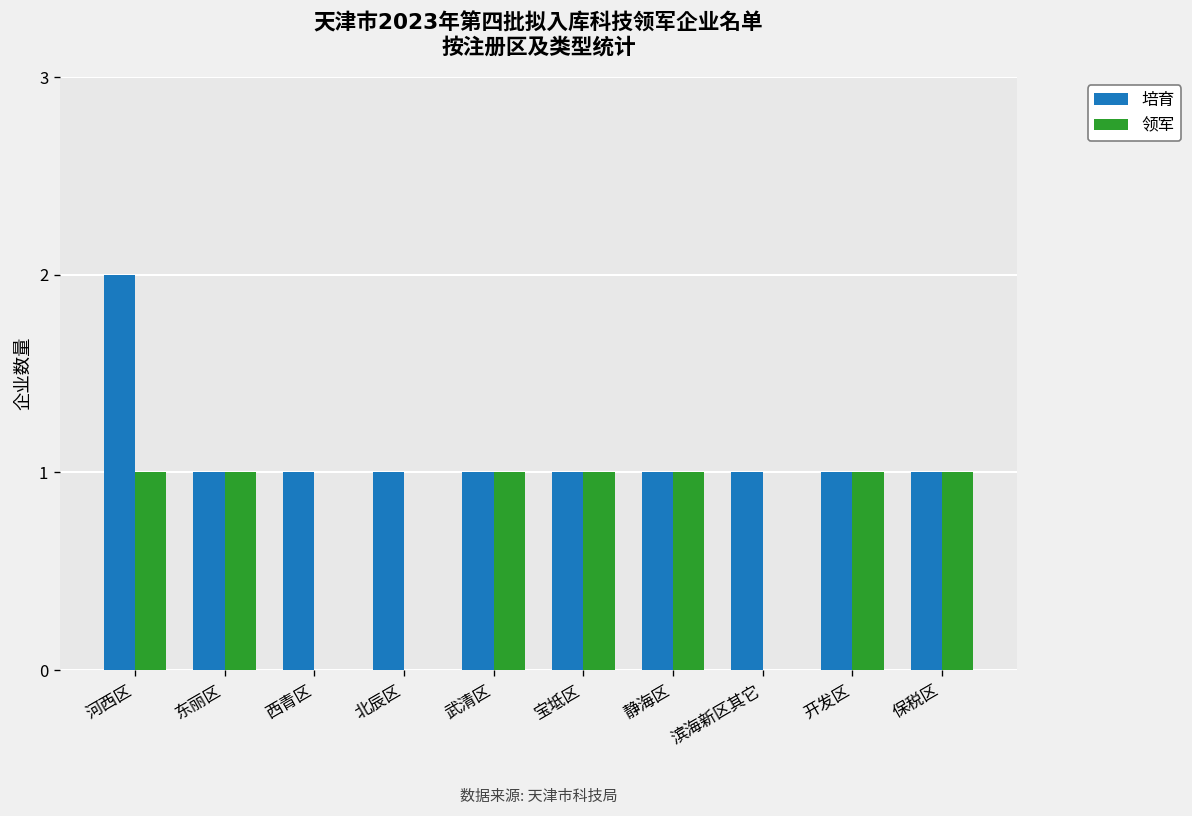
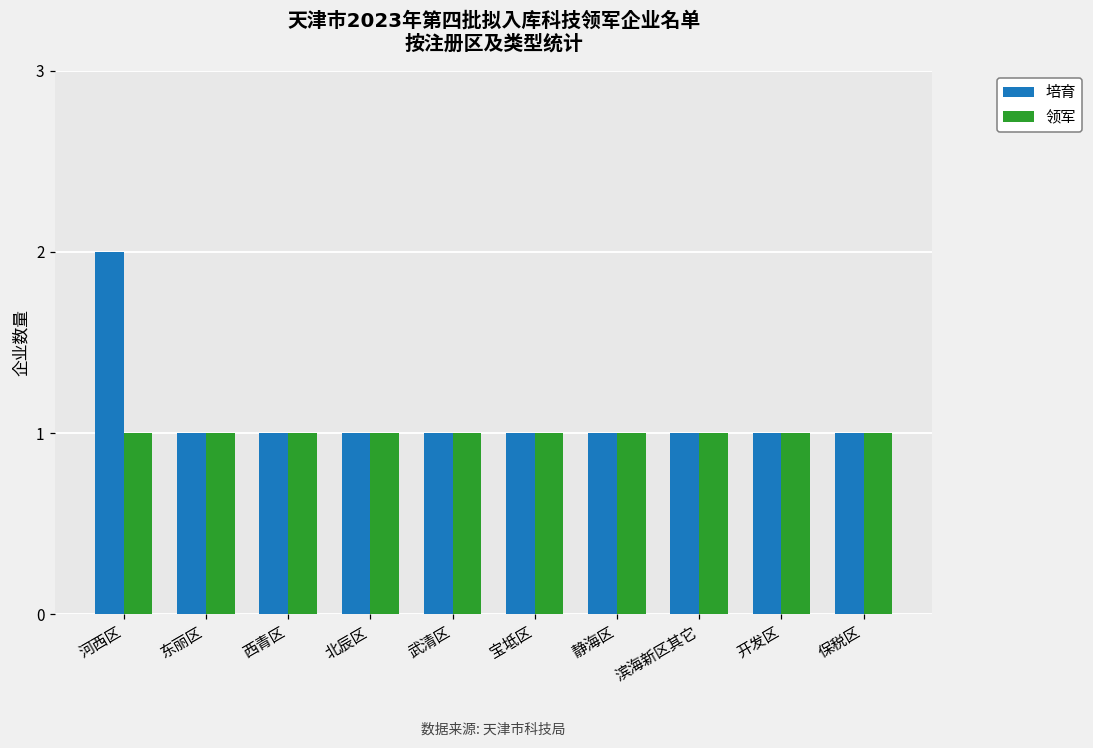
  {
    "培育": {
      "河西区": 2,
      "东丽区": 1,
      "西青区": 1,
      "北辰区": 1,
      "武清区": 1,
      "宝坻区": 1,
      "静海区": 1,
      "滨海新区其它": 1,
      "开发区": 1,
      "保税区": 1
    },
    "领军": {
      "河西区": 1,
      "东丽区": 1,
-     "西青区": 0,
-     "北辰区": 0,
+     "西青区": 1,
+     "北辰区": 1,
      "武清区": 1,
      "宝坻区": 1,
      "静海区": 1,
-     "滨海新区其它": 0,
+     "滨海新区其它": 1,
      "开发区": 1,
      "保税区": 1
    }
  }
